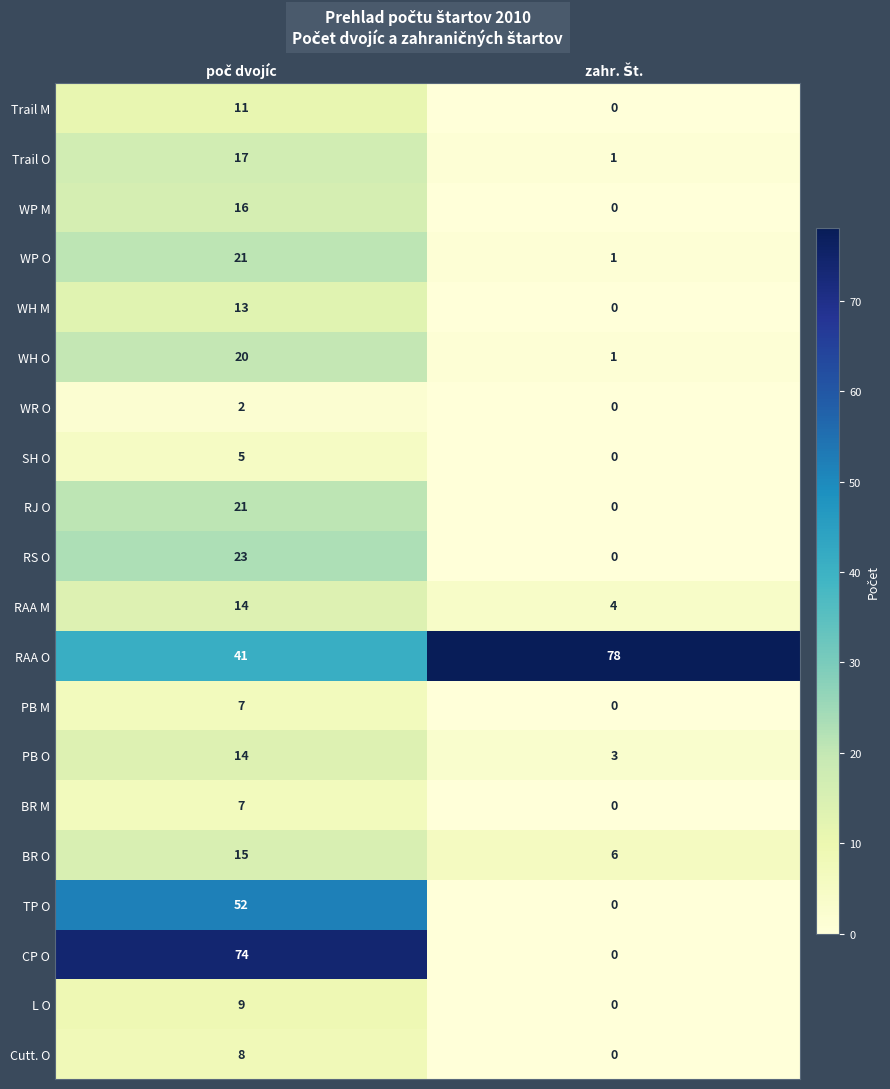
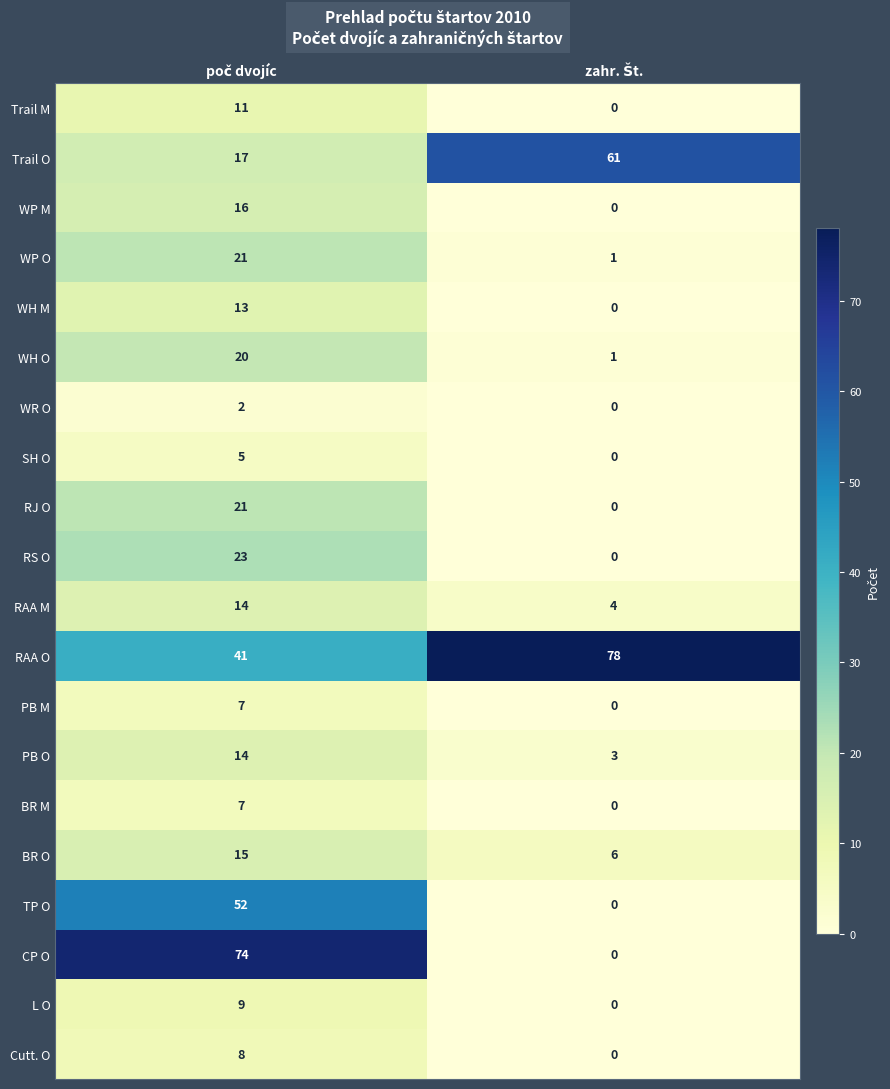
  {
    "Trail M": {
      "poč dvojíc": 11,
      "zahr. Št.": 0
    },
    "Trail O": {
      "poč dvojíc": 17,
-     "zahr. Št.": 1
+     "zahr. Št.": 61
    },
    "WP M": {
      "poč dvojíc": 16,
      "zahr. Št.": 0
    },
    "WP O": {
      "poč dvojíc": 21,
      "zahr. Št.": 1
    },
    "WH M": {
      "poč dvojíc": 13,
      "zahr. Št.": 0
    },
    "WH O": {
      "poč dvojíc": 20,
      "zahr. Št.": 1
    },
    "WR O": {
      "poč dvojíc": 2,
      "zahr. Št.": 0
    },
    "SH O": {
      "poč dvojíc": 5,
      "zahr. Št.": 0
    },
    "RJ O": {
      "poč dvojíc": 21,
      "zahr. Št.": 0
    },
    "RS O": {
      "poč dvojíc": 23,
      "zahr. Št.": 0
    },
    "RAA M": {
      "poč dvojíc": 14,
      "zahr. Št.": 4
    },
    "RAA O": {
      "poč dvojíc": 41,
      "zahr. Št.": 78
    },
    "PB M": {
      "poč dvojíc": 7,
      "zahr. Št.": 0
    },
    "PB O": {
      "poč dvojíc": 14,
      "zahr. Št.": 3
    },
    "BR M": {
      "poč dvojíc": 7,
      "zahr. Št.": 0
    },
    "BR O": {
      "poč dvojíc": 15,
      "zahr. Št.": 6
    },
    "TP O": {
      "poč dvojíc": 52,
      "zahr. Št.": 0
    },
    "CP O": {
      "poč dvojíc": 74,
      "zahr. Št.": 0
    },
    "L O": {
      "poč dvojíc": 9,
      "zahr. Št.": 0
    },
    "Cutt. O": {
      "poč dvojíc": 8,
      "zahr. Št.": 0
    }
  }
